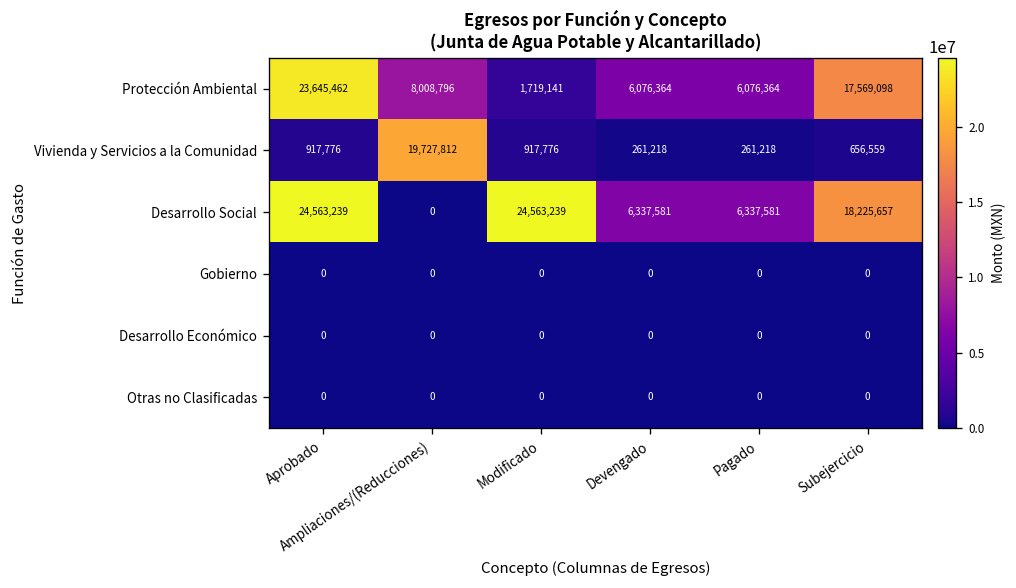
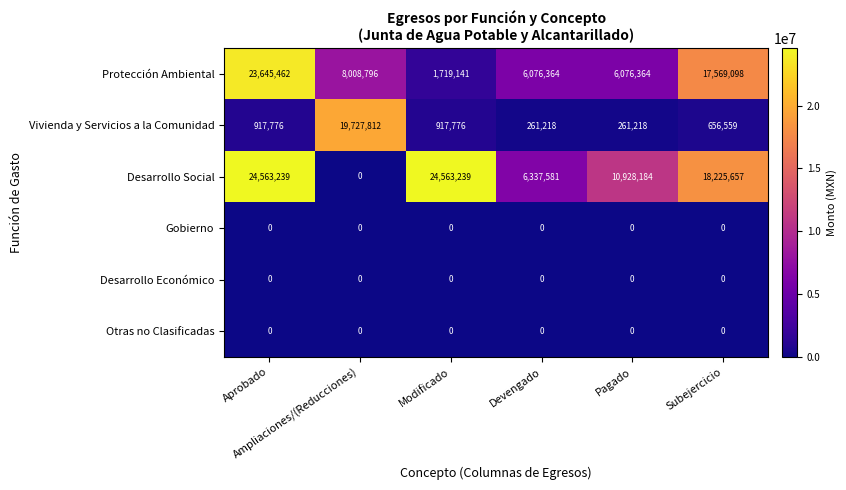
  {
    "Protección Ambiental": {
      "Aprobado": "23,645,462",
      "Ampliaciones/(Reducciones)": "8,008,796",
      "Modificado": "1,719,141",
      "Devengado": "6,076,364",
      "Pagado": "6,076,364",
      "Subejercicio": "17,569,098"
    },
    "Vivienda y Servicios a la Comunidad": {
      "Aprobado": "917,776",
      "Ampliaciones/(Reducciones)": "19,727,812",
      "Modificado": "917,776",
      "Devengado": "261,218",
      "Pagado": "261,218",
      "Subejercicio": "656,559"
    },
    "Desarrollo Social": {
      "Aprobado": "24,563,239",
      "Ampliaciones/(Reducciones)": "0",
      "Modificado": "24,563,239",
      "Devengado": "6,337,581",
-     "Pagado": "6,337,581",
+     "Pagado": "10,928,184",
      "Subejercicio": "18,225,657"
    },
    "Gobierno": {
      "Aprobado": "0",
      "Ampliaciones/(Reducciones)": "0",
      "Modificado": "0",
      "Devengado": "0",
      "Pagado": "0",
      "Subejercicio": "0"
    },
    "Desarrollo Económico": {
      "Aprobado": "0",
      "Ampliaciones/(Reducciones)": "0",
      "Modificado": "0",
      "Devengado": "0",
      "Pagado": "0",
      "Subejercicio": "0"
    },
    "Otras no Clasificadas": {
      "Aprobado": "0",
      "Ampliaciones/(Reducciones)": "0",
      "Modificado": "0",
      "Devengado": "0",
      "Pagado": "0",
      "Subejercicio": "0"
    }
  }
